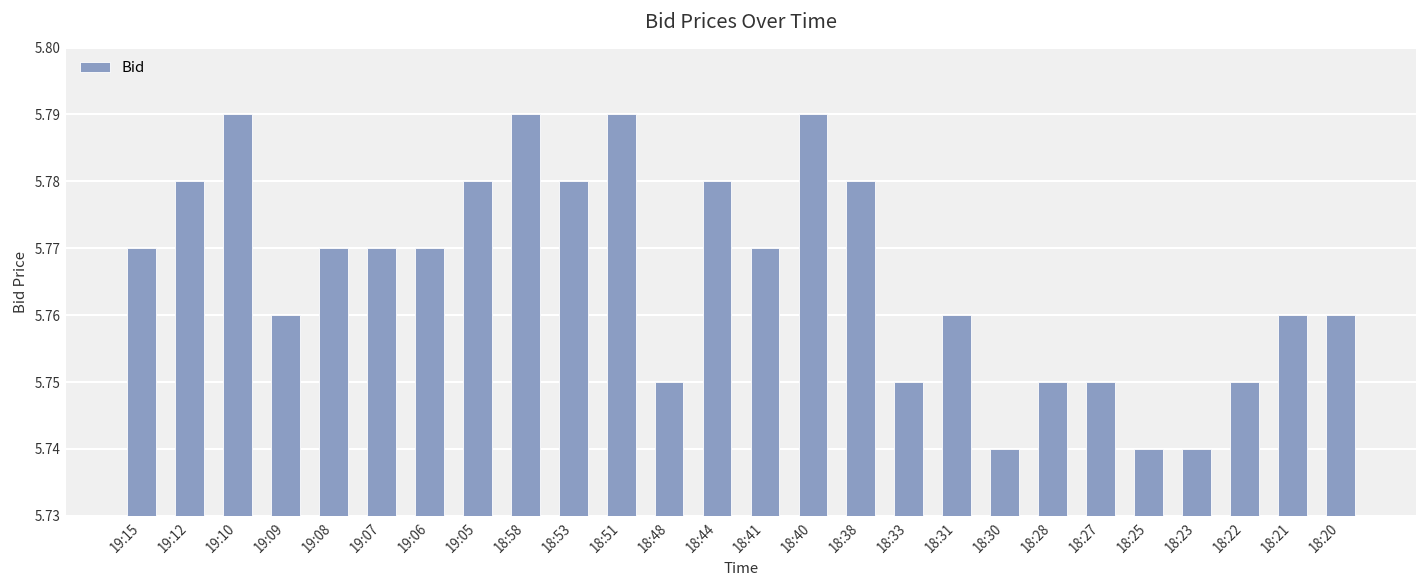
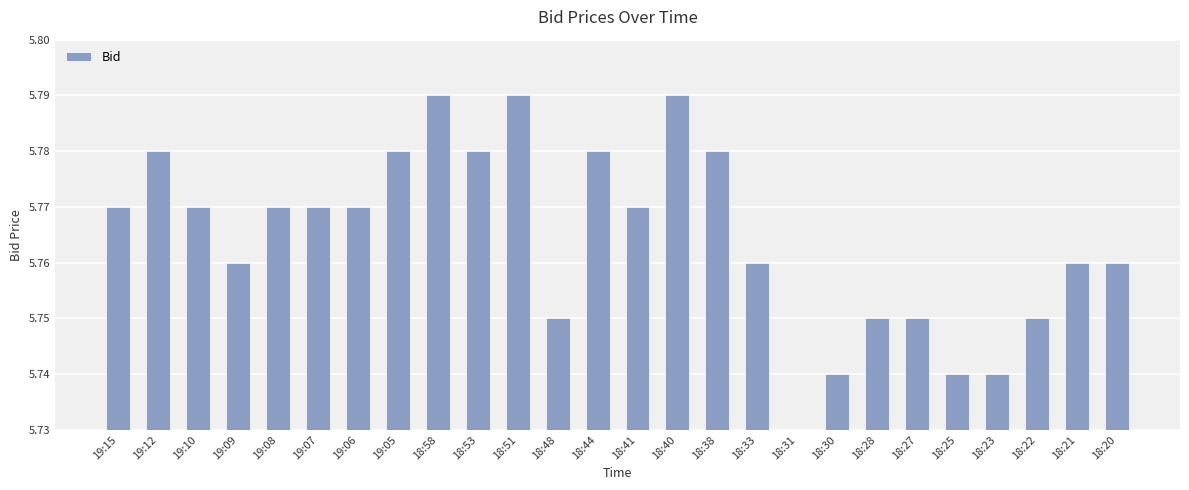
  {
    "19:15": 5.77,
    "19:12": 5.78,
-   "19:10": 5.79,
+   "19:10": 5.77,
    "19:09": 5.76,
    "19:08": 5.77,
    "19:07": 5.77,
    "19:06": 5.77,
    "19:05": 5.78,
    "18:58": 5.79,
    "18:53": 5.78,
    "18:51": 5.79,
    "18:48": 5.75,
    "18:44": 5.78,
    "18:41": 5.77,
    "18:40": 5.79,
    "18:38": 5.78,
-   "18:33": 5.75,
-   "18:31": 5.76,
+   "18:33": 5.76,
+   "18:31": 5.73,
    "18:30": 5.74,
    "18:28": 5.75,
    "18:27": 5.75,
    "18:25": 5.74,
    "18:23": 5.74,
    "18:22": 5.75,
    "18:21": 5.76,
    "18:20": 5.76
  }
